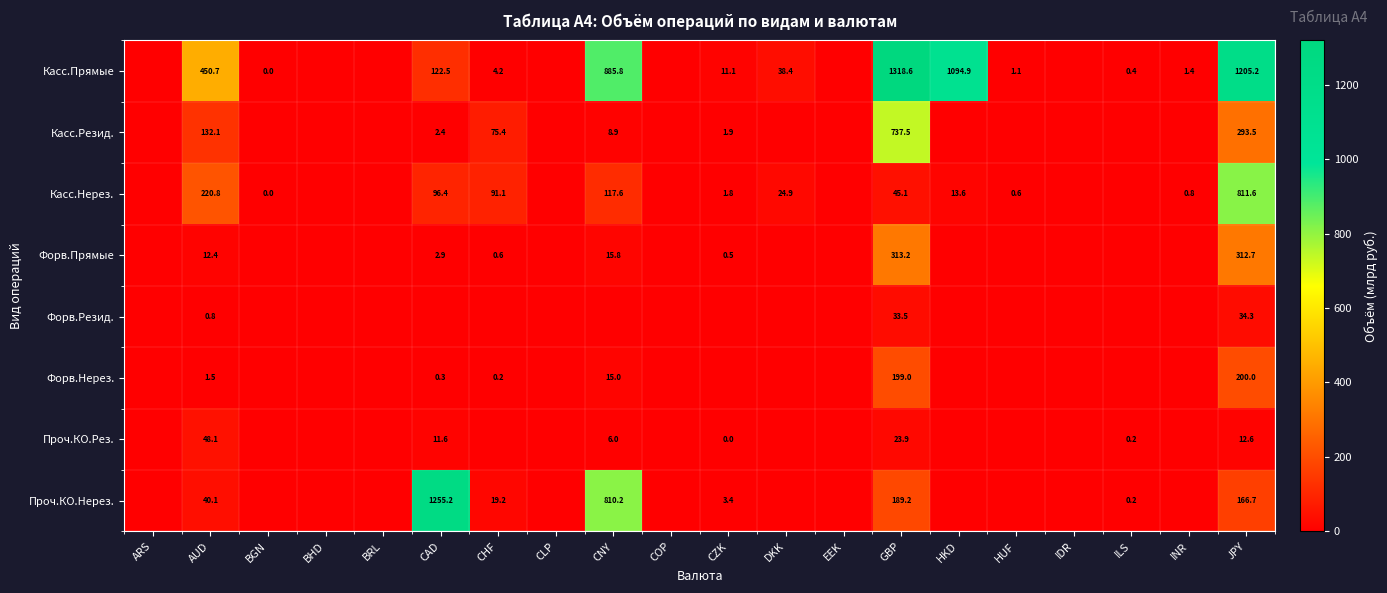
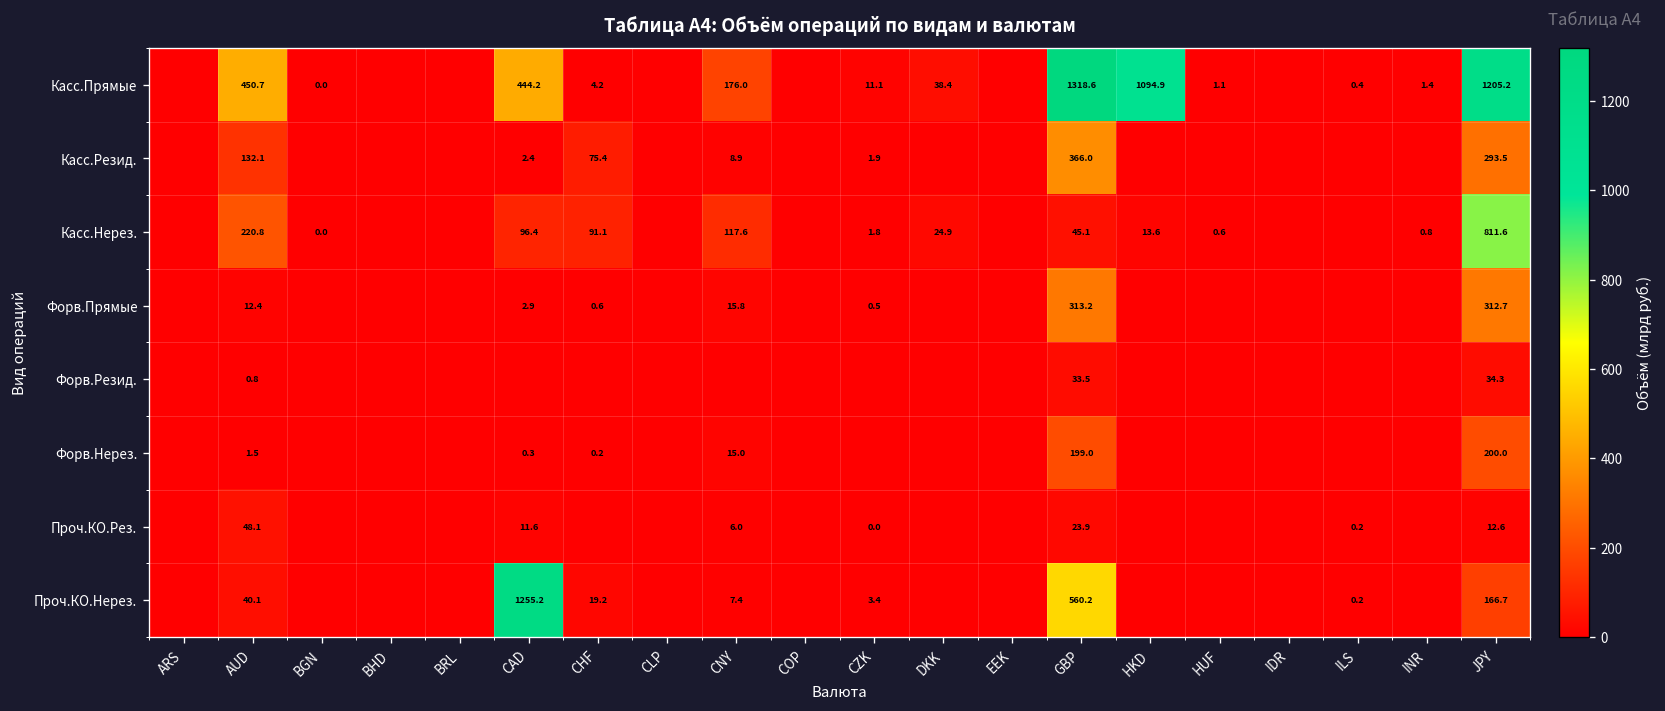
  {
    "Касс.Прямые": {
      "AUD": 450.7,
      "BGN": 0.0,
-     "CAD": 122.5,
+     "CAD": 444.2,
      "CHF": 4.2,
-     "CNY": 885.8,
+     "CNY": 176.0,
      "CZK": 11.1,
      "DKK": 38.4,
      "GBP": 1318.6,
      "HKD": 1094.9,
      "HUF": 1.1,
      "ILS": 0.4,
      "INR": 1.4,
      "JPY": 1205.2
    },
    "Касс.Резид.": {
      "AUD": 132.1,
      "CAD": 2.4,
      "CHF": 75.4,
      "CNY": 8.9,
      "CZK": 1.9,
-     "GBP": 737.5,
+     "GBP": 366.0,
      "JPY": 293.5
    },
    "Касс.Нерез.": {
      "AUD": 220.8,
      "BGN": 0.0,
      "CAD": 96.4,
      "CHF": 91.1,
      "CNY": 117.6,
      "CZK": 1.8,
      "DKK": 24.9,
      "GBP": 45.1,
      "HKD": 13.6,
      "HUF": 0.6,
      "INR": 0.8,
      "JPY": 811.6
    },
    "Форв.Прямые": {
      "AUD": 12.4,
      "CAD": 2.9,
      "CHF": 0.6,
      "CNY": 15.8,
      "CZK": 0.5,
      "GBP": 313.2,
      "JPY": 312.7
    },
    "Форв.Резид.": {
      "AUD": 0.8,
      "GBP": 33.5,
      "JPY": 34.3
    },
    "Форв.Нерез.": {
      "AUD": 1.5,
      "CAD": 0.3,
      "CHF": 0.2,
      "CNY": 15.0,
      "GBP": 199.0,
      "JPY": 200.0
    },
    "Проч.КО.Рез.": {
      "AUD": 48.1,
      "CAD": 11.6,
      "CNY": 6.0,
      "CZK": 0.0,
      "GBP": 23.9,
      "ILS": 0.2,
      "JPY": 12.6
    },
    "Проч.КО.Нерез.": {
      "AUD": 40.1,
      "CAD": 1255.2,
      "CHF": 19.2,
-     "CNY": 810.2,
+     "CNY": 7.4,
      "CZK": 3.4,
-     "GBP": 189.2,
+     "GBP": 560.2,
      "ILS": 0.2,
      "JPY": 166.7
    }
  }
